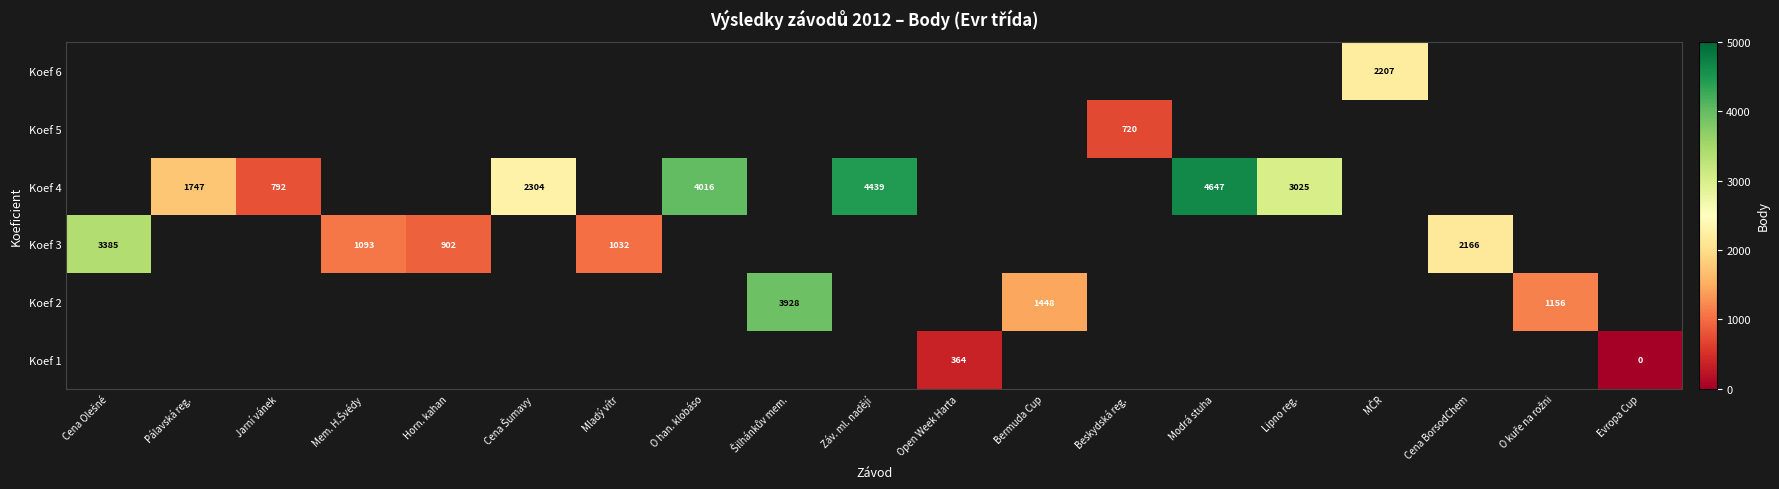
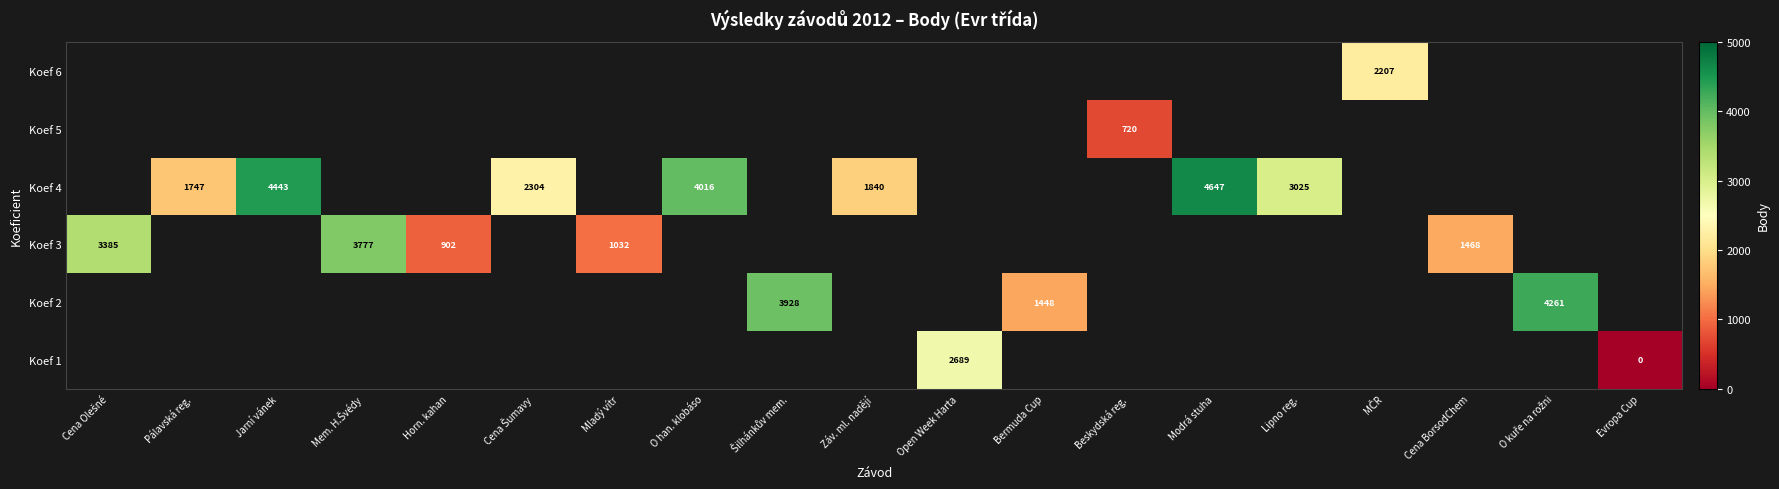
  {
    "Koef 6": {
      "MČR": 2207
    },
    "Koef 5": {
      "Beskydská reg.": 720
    },
    "Koef 4": {
      "Pálavská reg.": 1747,
-     "Jarní vánek": 792,
+     "Jarní vánek": 4443,
      "Cena Šumavy": 2304,
      "O han. klobáso": 4016,
-     "Záv. ml. nadějí": 4439,
+     "Záv. ml. nadějí": 1840,
      "Modrá stuha": 4647,
      "Lipno reg.": 3025
    },
    "Koef 3": {
      "Cena Olešné": 3385,
-     "Mem. H.Švédy": 1093,
+     "Mem. H.Švédy": 3777,
      "Horn. kahan": 902,
      "Mladý vítr": 1032,
-     "Cena BorsodChem": 2166
+     "Cena BorsodChem": 1468
    },
    "Koef 2": {
      "Šilhánkův mem.": 3928,
      "Bermuda Cup": 1448,
-     "O kuře na rožni": 1156
+     "O kuře na rožni": 4261
    },
    "Koef 1": {
-     "Open Week Harta": 364,
+     "Open Week Harta": 2689,
      "Evropa Cup": 0
    }
  }
